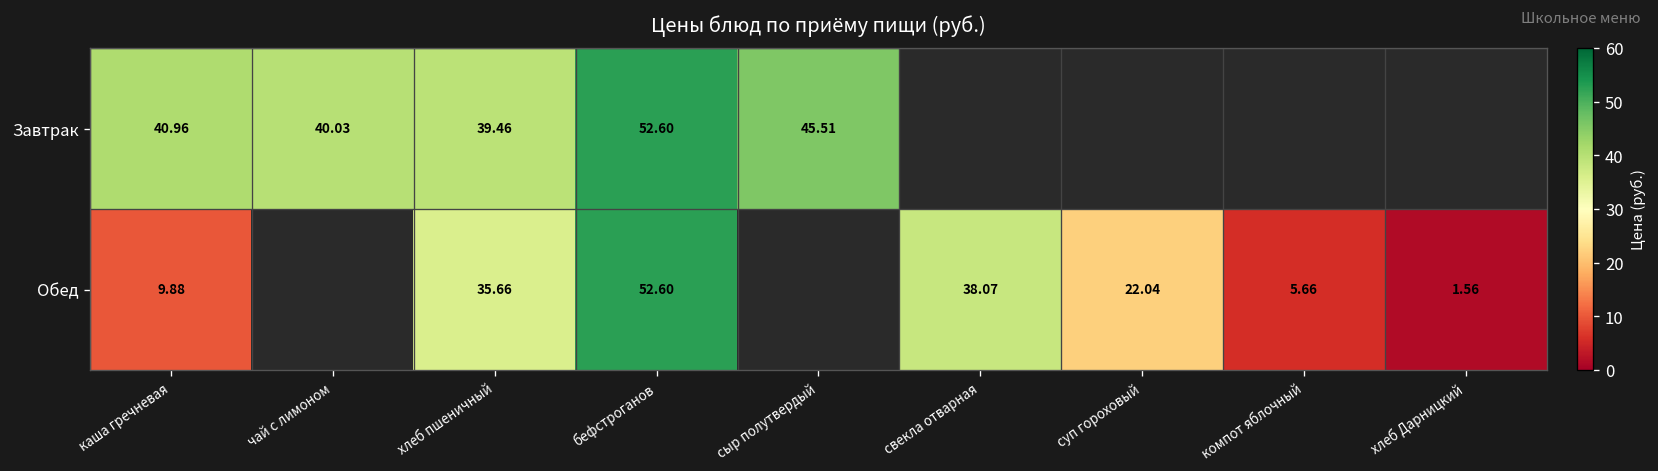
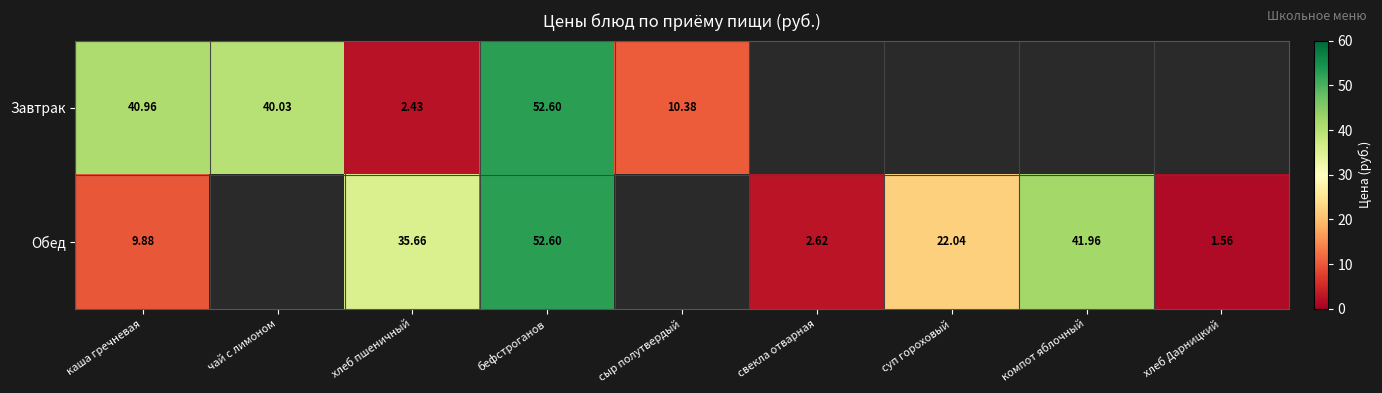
  {
    "Завтрак": {
      "каша гречневая": 40.96,
      "чай с лимоном": 40.03,
-     "хлеб пшеничный": 39.46,
+     "хлеб пшеничный": 2.43,
      "бефстроганов": 52.60,
-     "сыр полутвердый": 45.51
+     "сыр полутвердый": 10.38
    },
    "Обед": {
      "каша гречневая": 9.88,
      "хлеб пшеничный": 35.66,
      "бефстроганов": 52.60,
-     "свекла отварная": 38.07,
+     "свекла отварная": 2.62,
      "суп гороховый": 22.04,
-     "компот яблочный": 5.66,
+     "компот яблочный": 41.96,
      "хлеб Дарницкий": 1.56
    }
  }
